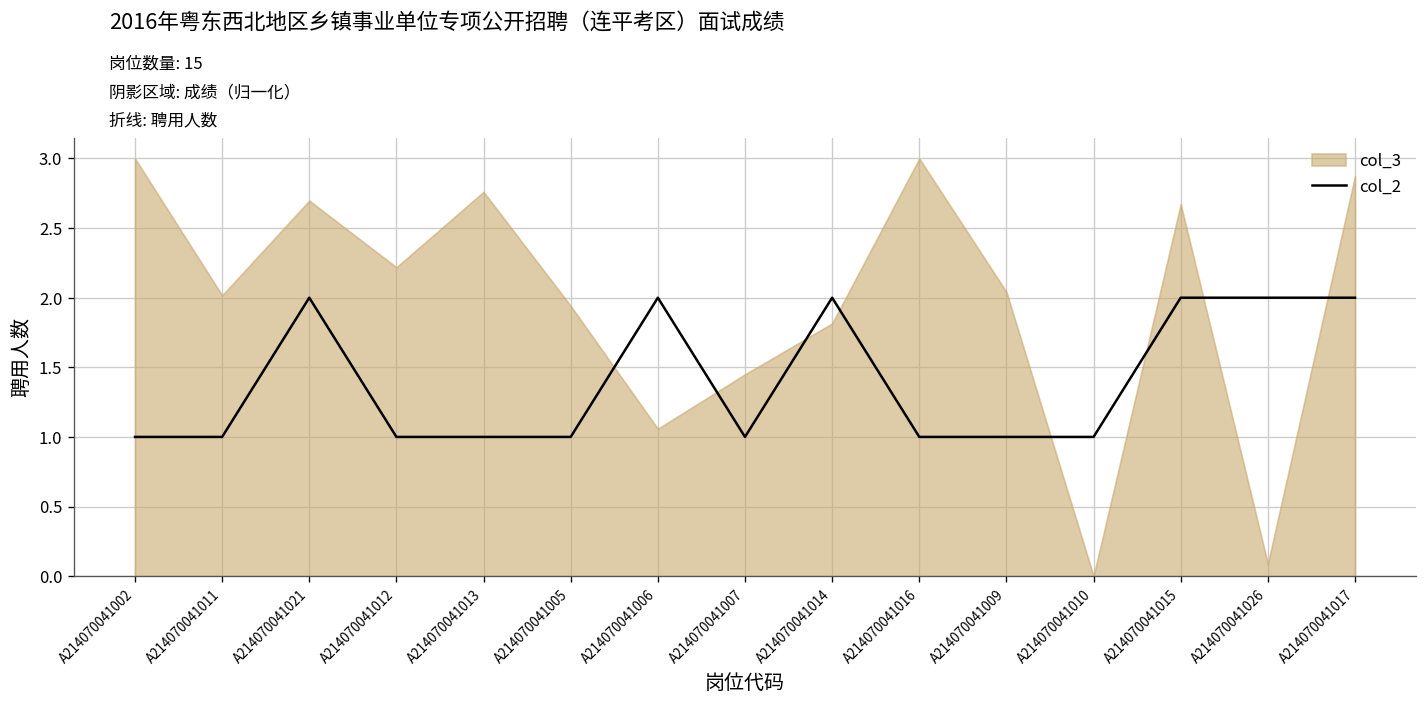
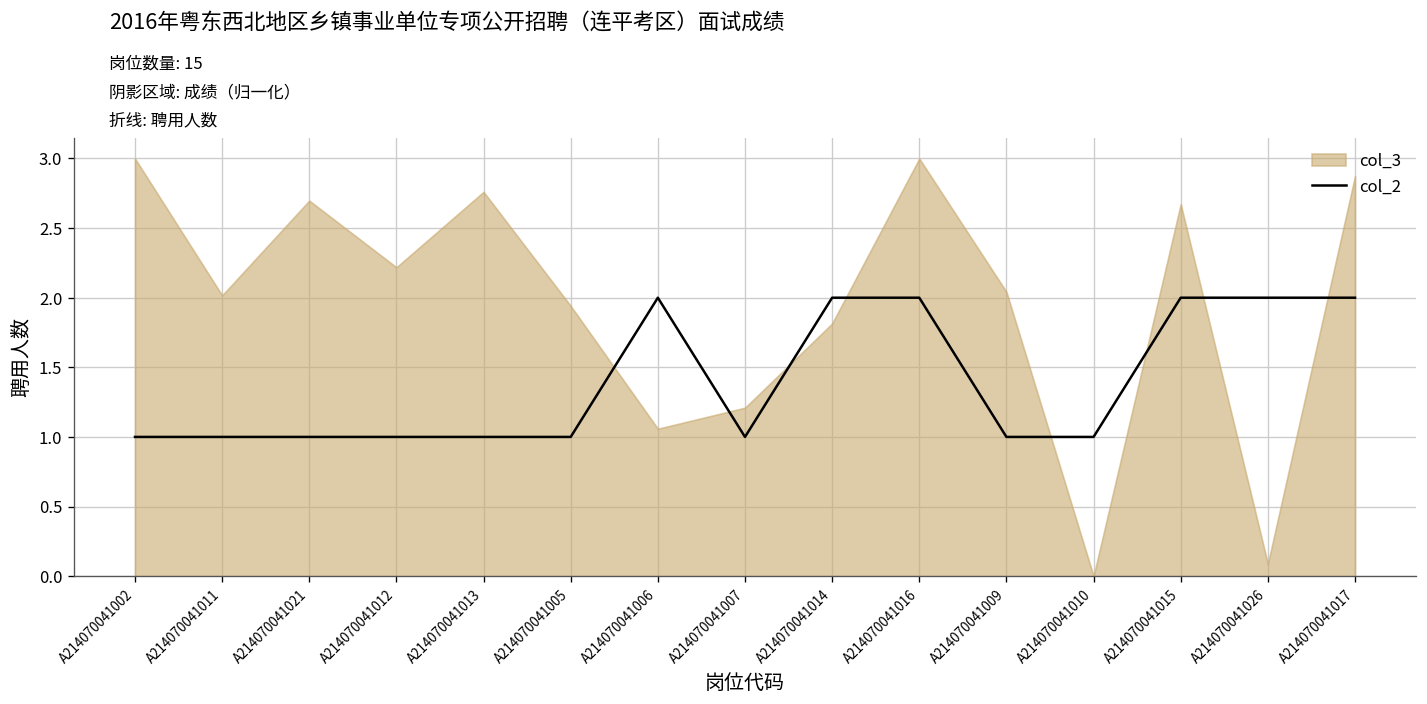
  {
    "col_2": {
      "A214070041002": 1,
      "A214070041011": 1,
-     "A214070041021": 2,
+     "A214070041021": 1,
      "A214070041012": 1,
      "A214070041013": 1,
      "A214070041005": 1,
      "A214070041006": 2,
      "A214070041007": 1,
      "A214070041014": 2,
-     "A214070041016": 1,
+     "A214070041016": 2,
      "A214070041009": 1,
      "A214070041010": 1,
      "A214070041015": 2,
      "A214070041026": 2,
      "A214070041017": 2
    },
    "col_3": {
      "A214070041002": 3.00,
      "A214070041011": 2.02,
      "A214070041021": 2.70,
      "A214070041012": 2.22,
      "A214070041013": 2.76,
      "A214070041005": 1.94,
      "A214070041006": 1.06,
-     "A214070041007": 1.45,
+     "A214070041007": 1.21,
      "A214070041014": 1.82,
      "A214070041016": 3.00,
      "A214070041009": 2.04,
      "A214070041010": 0.00,
      "A214070041015": 2.67,
      "A214070041026": 0.09,
      "A214070041017": 2.87
    }
  }
